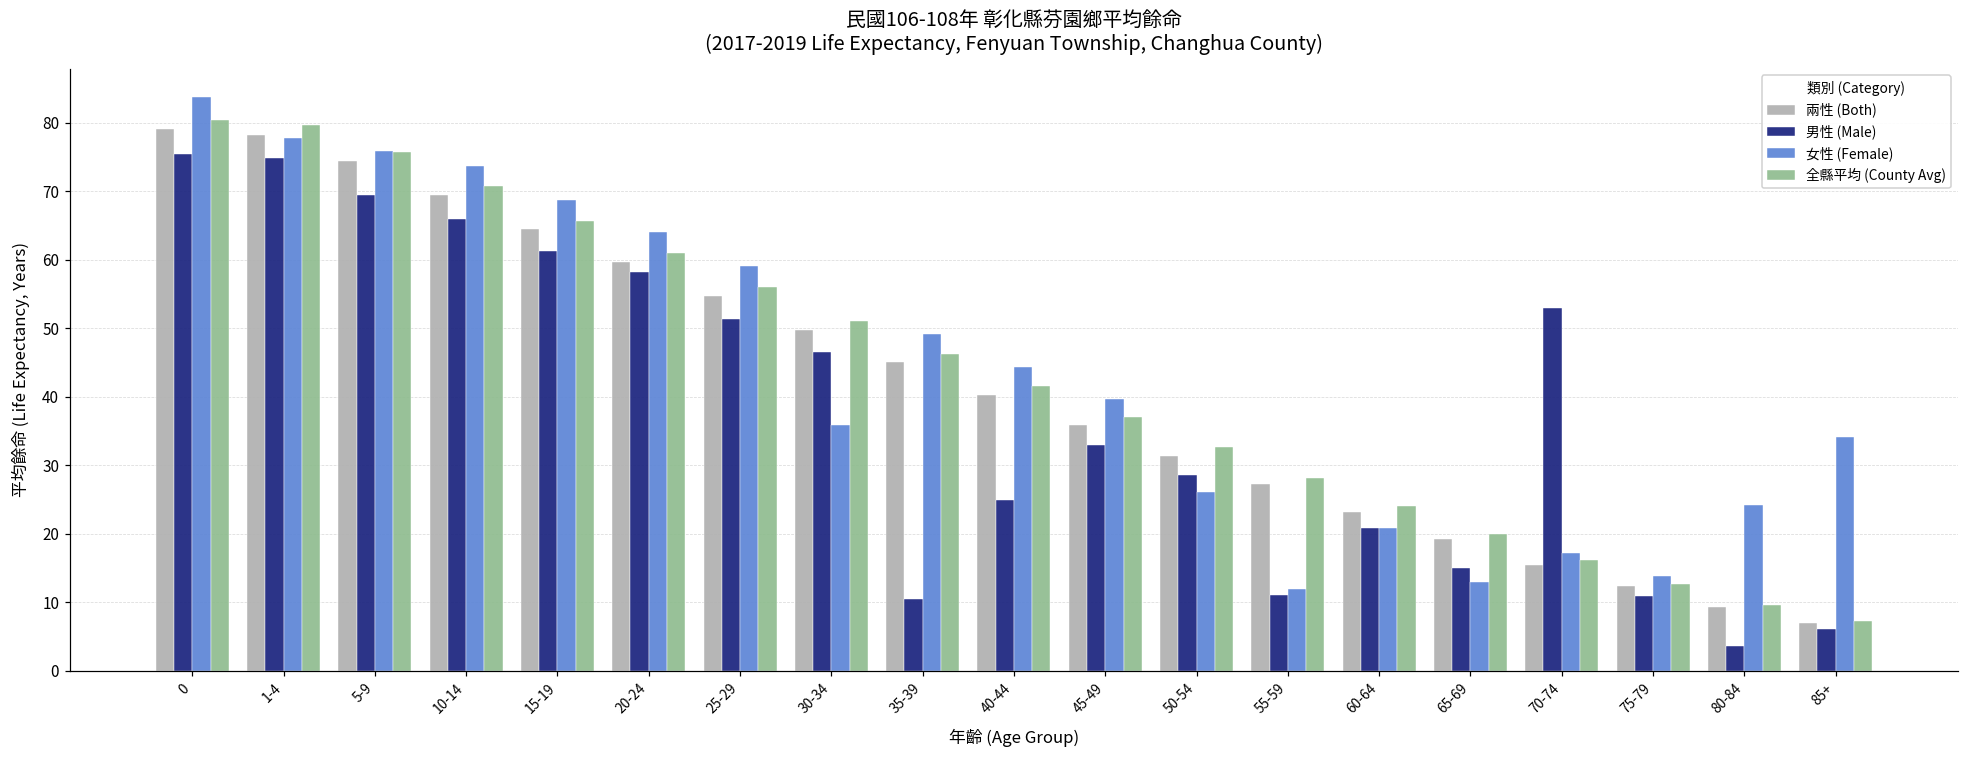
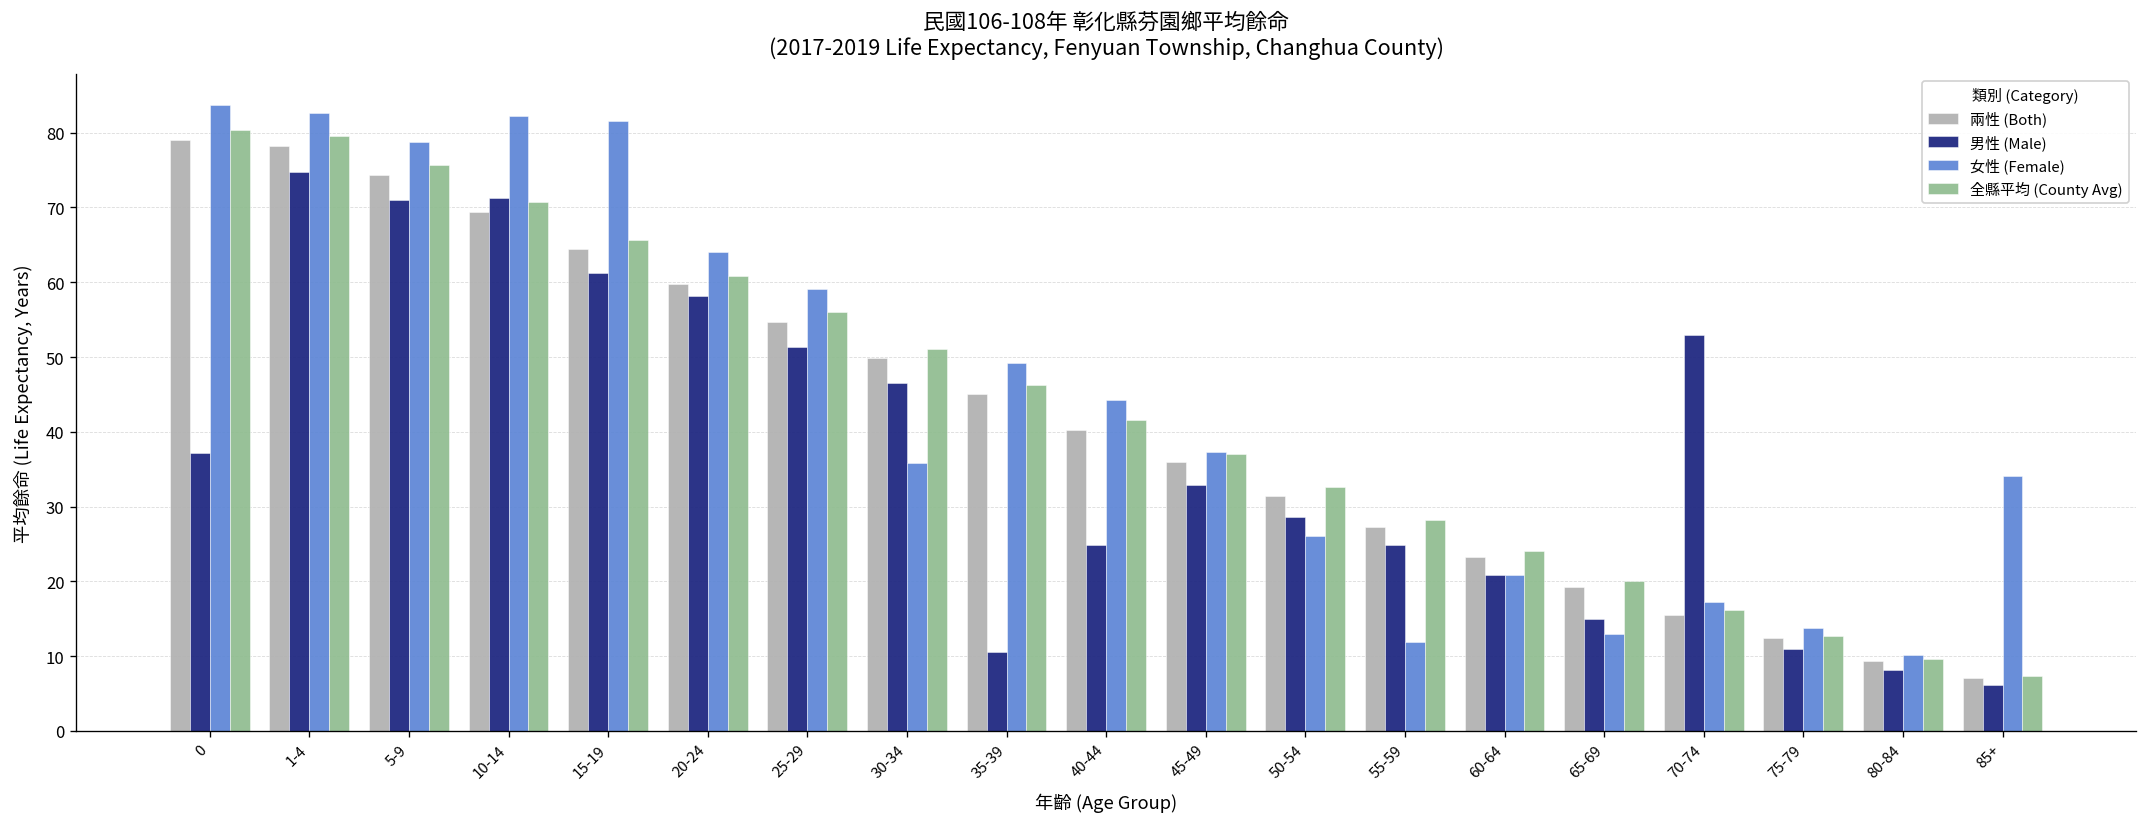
  {
    "男性 (Male)": {
-     "0": 75,
+     "0": 37,
      "1-4": 75,
-     "5-9": 69,
-     "10-14": 66,
+     "5-9": 71,
+     "10-14": 71,
      "15-19": 61,
      "20-24": 58,
      "25-29": 51,
      "30-34": 47,
      "35-39": 11,
      "40-44": 25,
      "45-49": 33,
      "50-54": 29,
-     "55-59": 11,
+     "55-59": 25,
      "60-64": 21,
      "65-69": 15,
      "70-74": 53,
      "75-79": 11,
-     "80-84": 4,
+     "80-84": 8,
      "85+": 6
    },
    "女性 (Female)": {
      "0": 84,
-     "1-4": 78,
-     "5-9": 76,
-     "10-14": 74,
-     "15-19": 69,
+     "1-4": 83,
+     "5-9": 79,
+     "10-14": 82,
+     "15-19": 82,
      "20-24": 64,
      "25-29": 59,
      "30-34": 36,
      "35-39": 49,
      "40-44": 44,
-     "45-49": 40,
+     "45-49": 37,
      "50-54": 26,
      "55-59": 12,
      "60-64": 21,
      "65-69": 13,
      "70-74": 17,
      "75-79": 14,
-     "80-84": 24,
+     "80-84": 10,
      "85+": 34
    }
  }
